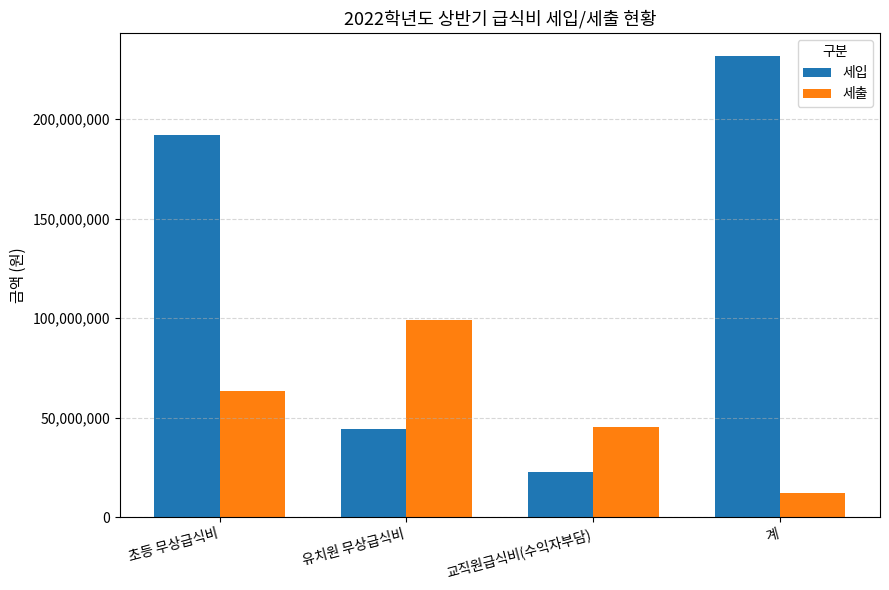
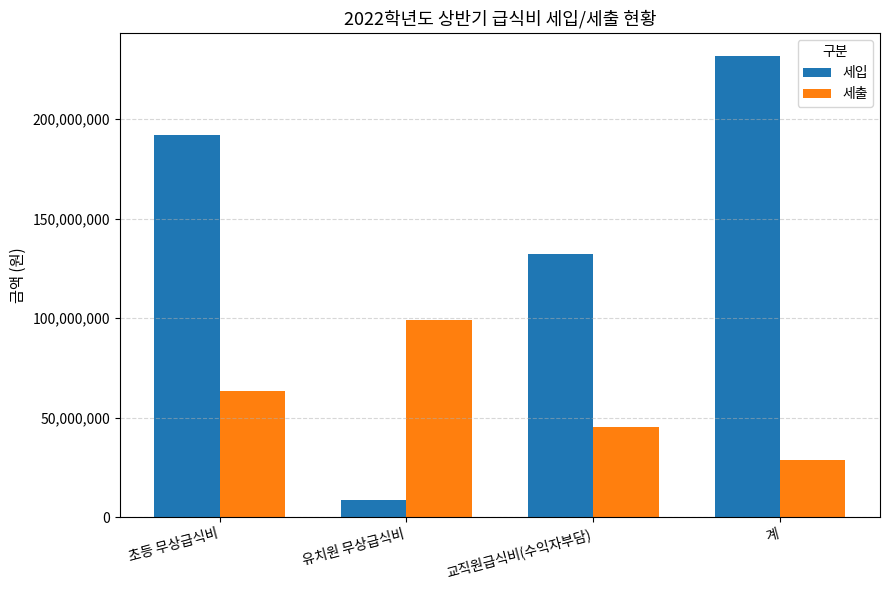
  {
    "세입": {
      "초등 무상급식비": "192,000,000",
-     "유치원 무상급식비": "44,000,000",
-     "교직원급식비(수익자부담)": "23,000,000",
+     "유치원 무상급식비": "9,000,000",
+     "교직원급식비(수익자부담)": "132,000,000",
      "계": "232,000,000"
    },
    "세출": {
      "초등 무상급식비": "63,000,000",
      "유치원 무상급식비": "99,000,000",
      "교직원급식비(수익자부담)": "45,000,000",
-     "계": "12,000,000"
+     "계": "29,000,000"
    }
  }
